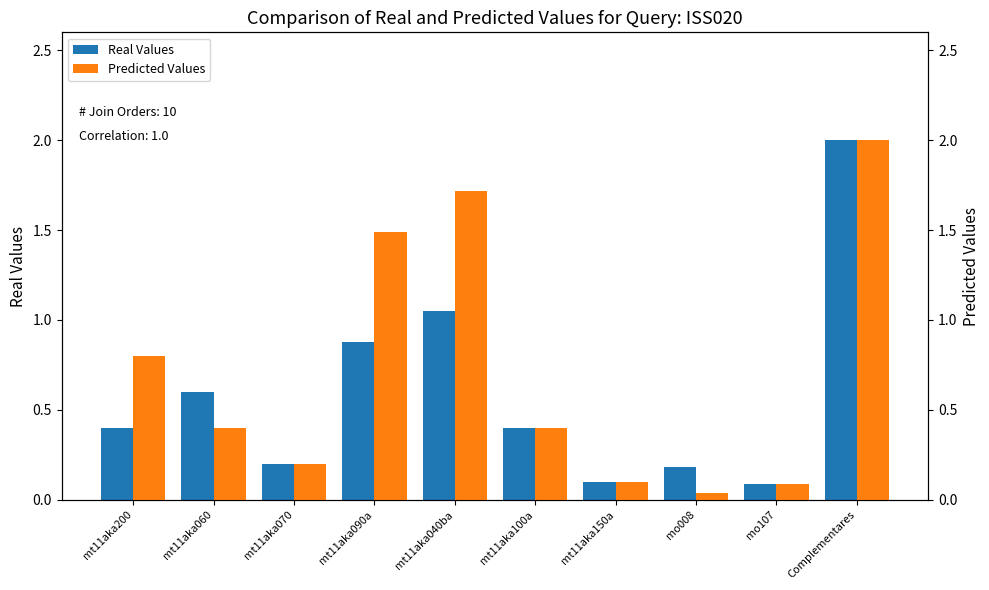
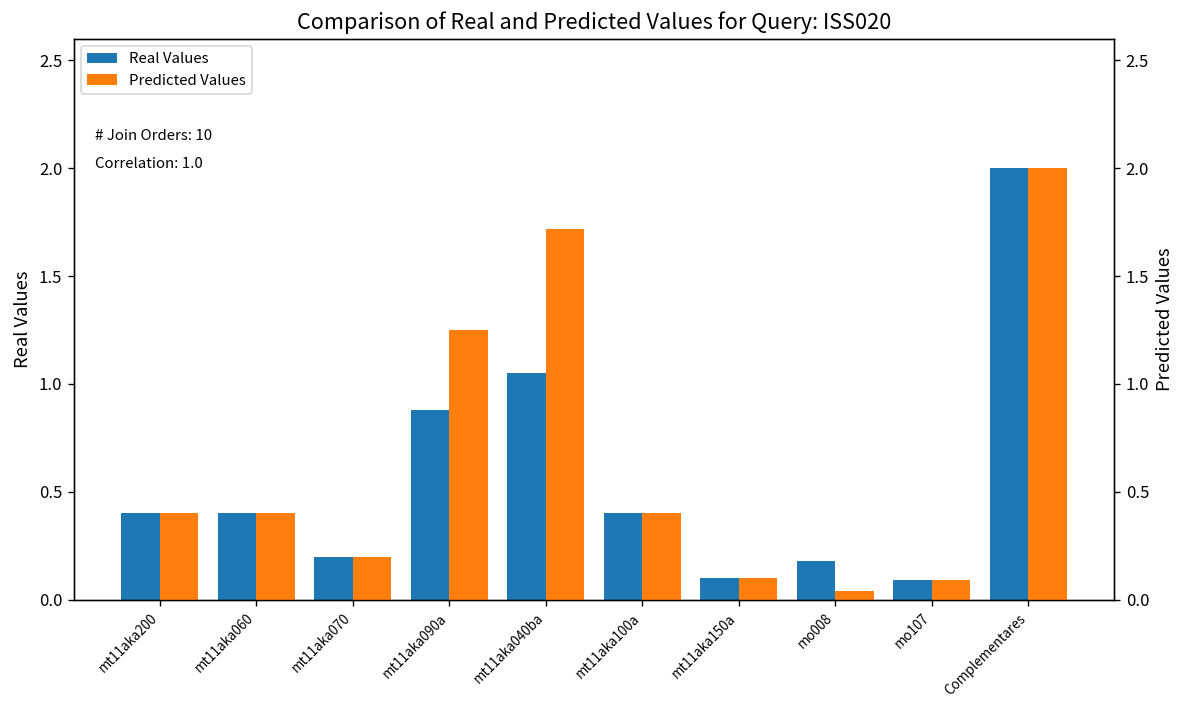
  {
    "Real Values": {
      "mt11aka200": 0.4,
-     "mt11aka060": 0.6,
+     "mt11aka060": 0.4,
      "mt11aka070": 0.2,
      "mt11aka090a": 0.88,
      "mt11aka040ba": 1.05,
      "mt11aka100a": 0.4,
      "mt11aka150a": 0.1,
      "mo008": 0.18,
      "mo107": 0.1,
      "Complementares": 2.0
    },
    "Predicted Values": {
-     "mt11aka200": 0.8,
+     "mt11aka200": 0.4,
      "mt11aka060": 0.40,
      "mt11aka070": 0.20,
-     "mt11aka090a": 1.49,
+     "mt11aka090a": 1.25,
      "mt11aka040ba": 1.72,
      "mt11aka100a": 0.40,
      "mt11aka150a": 0.10,
      "mo008": 0.04,
      "mo107": 0.09,
      "Complementares": 2.00
    }
  }
